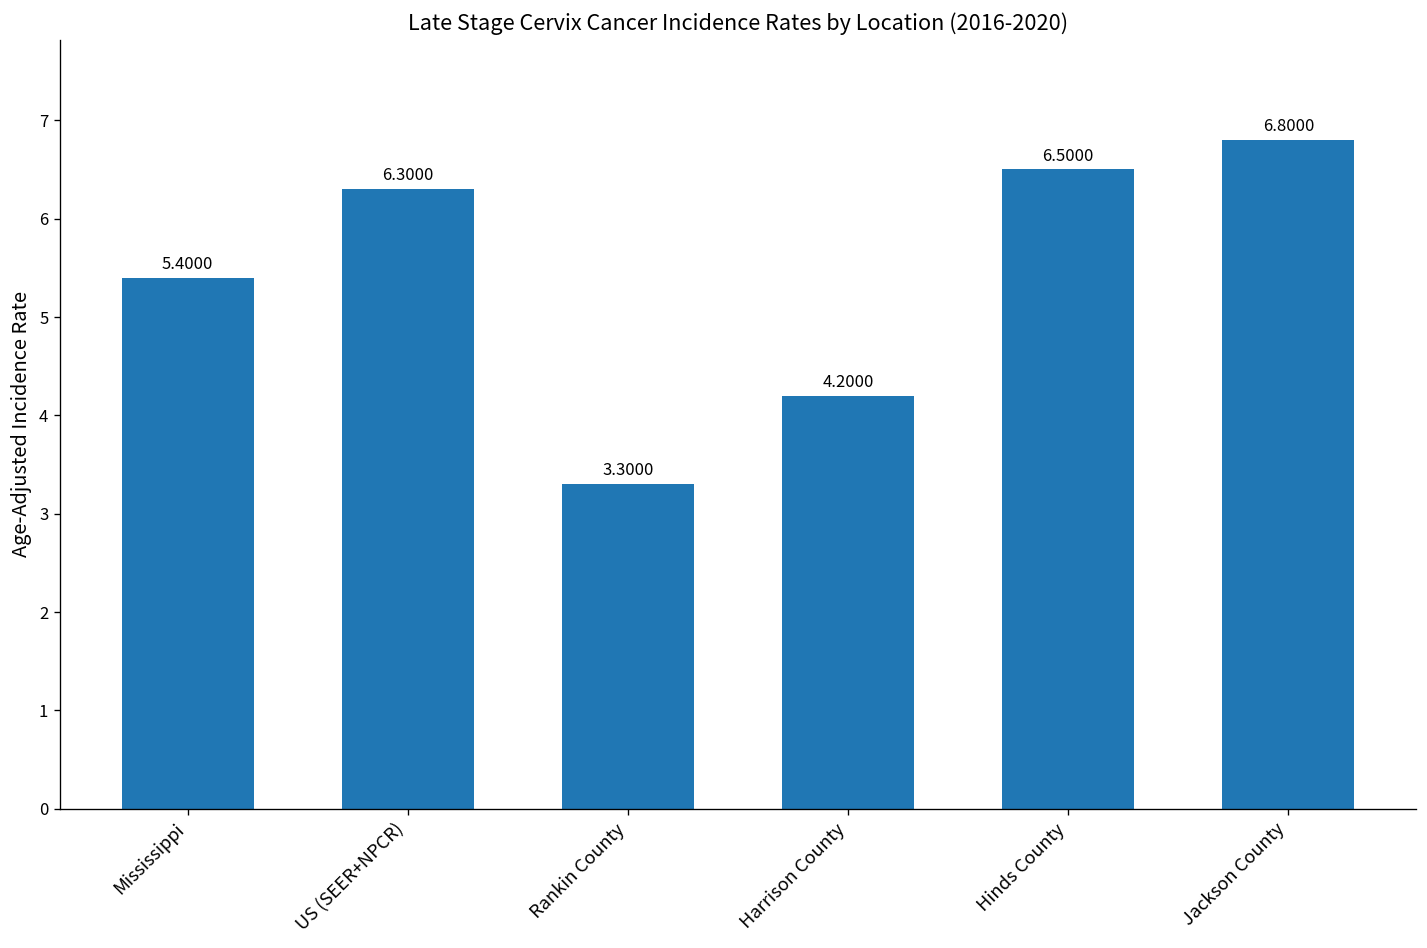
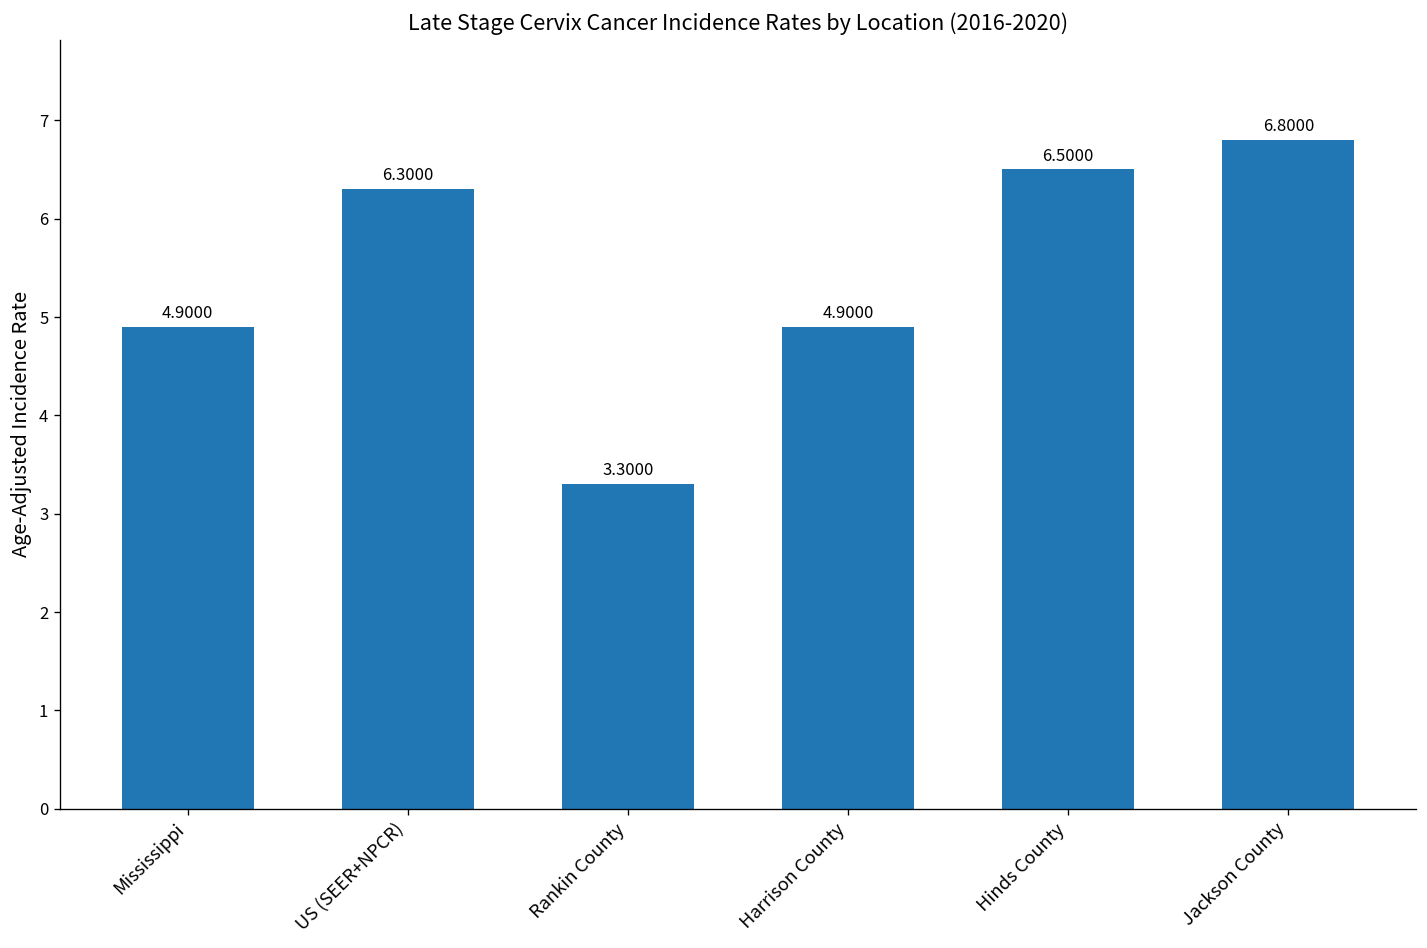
  {
-   "Mississippi": 5.4000,
+   "Mississippi": 4.9000,
    "US (SEER+NPCR)": 6.3000,
    "Rankin County": 3.3000,
-   "Harrison County": 4.2000,
+   "Harrison County": 4.9000,
    "Hinds County": 6.5000,
    "Jackson County": 6.8000
  }
